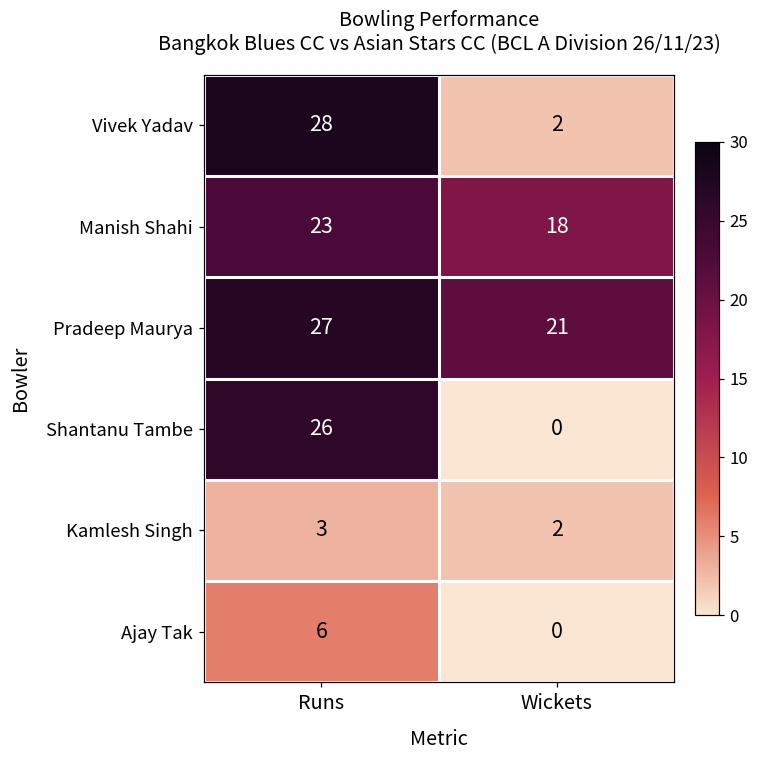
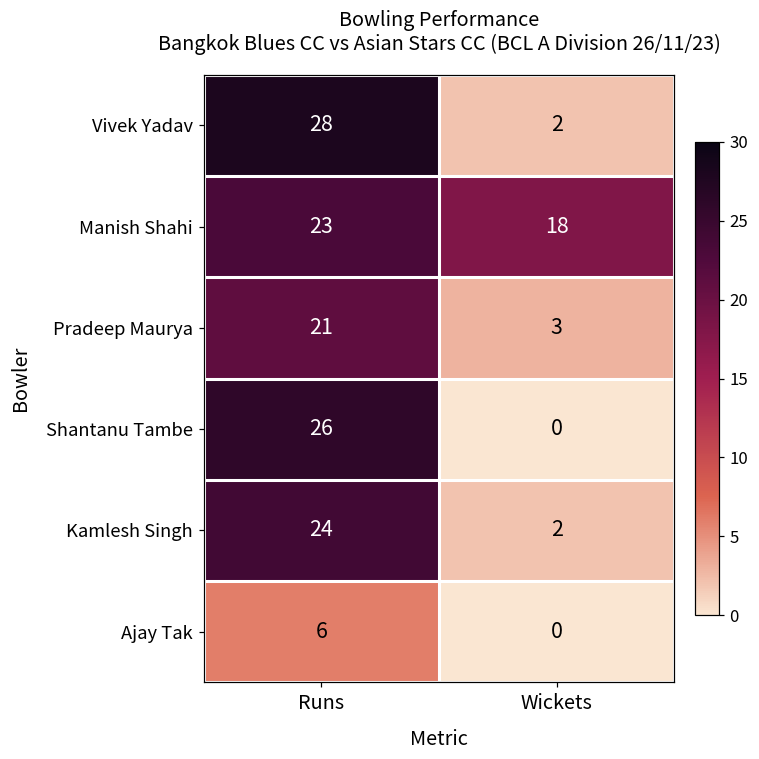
  {
    "Pradeep Maurya": {
-     "Runs": 27,
-     "Wickets": 21
+     "Runs": 21,
+     "Wickets": 3
    },
    "Kamlesh Singh": {
-     "Runs": 3
+     "Runs": 24
    }
  }
